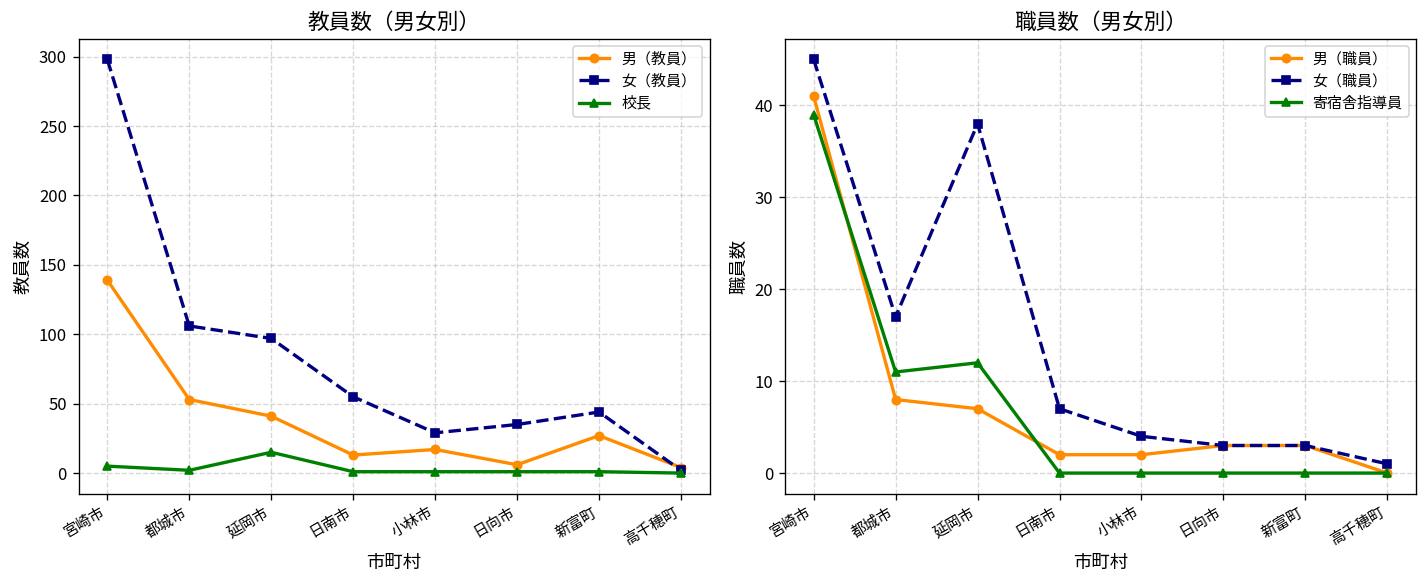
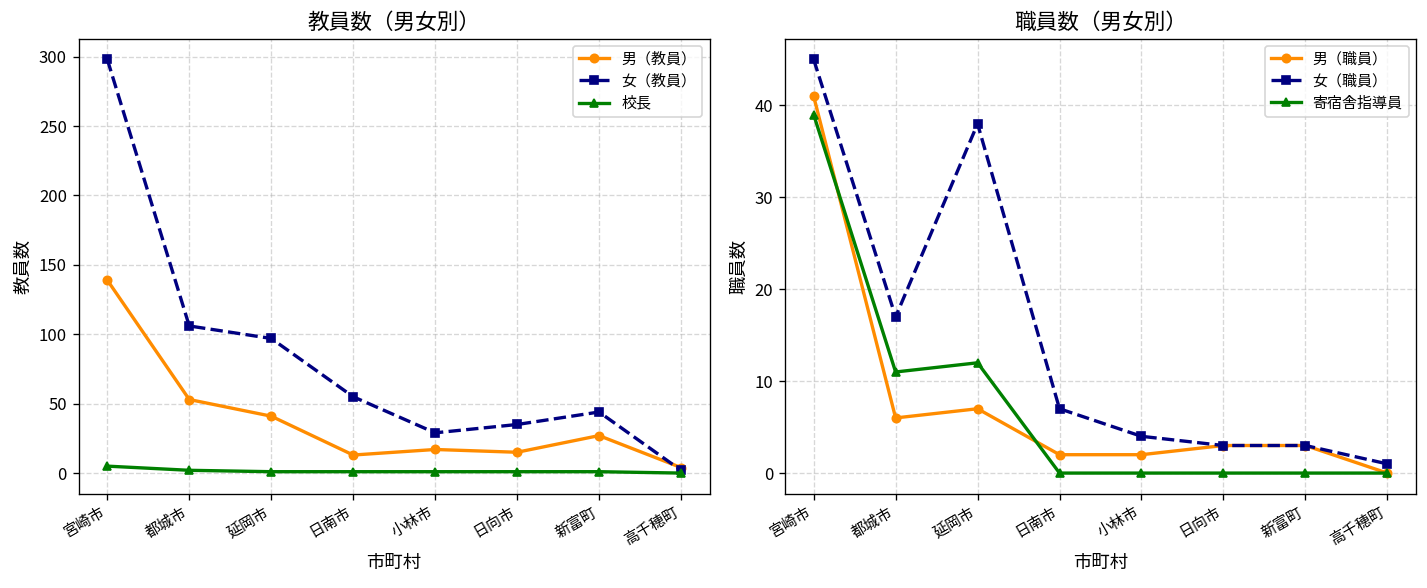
  {
    "教員数（男女別）": {
      "男（教員）": {
        "宮崎市": 139,
        "都城市": 53,
        "延岡市": 41,
        "日南市": 13,
        "小林市": 17,
-       "日向市": 6,
+       "日向市": 15,
        "新富町": 27
      },
      "女（教員）": {
        "宮崎市": 298,
        "都城市": 106,
        "延岡市": 97,
        "日南市": 55,
        "小林市": 29,
        "日向市": 35,
        "新富町": 44
      },
      "校長": {
        "宮崎市": 5,
        "都城市": 2,
-       "延岡市": 15,
+       "延岡市": 1,
        "日南市": 1,
        "小林市": 1,
        "日向市": 1,
        "新富町": 1
      }
    },
    "職員数（男女別）": {
      "男（職員）": {
        "宮崎市": 41,
-       "都城市": 8,
+       "都城市": 6,
        "延岡市": 7,
        "日南市": 2,
        "小林市": 2
      },
      "女（職員）": {
        "宮崎市": 45,
        "都城市": 17,
        "延岡市": 38,
        "日南市": 7,
        "小林市": 4,
        "高千穂町": 1
      },
      "寄宿舎指導員": {
        "宮崎市": 39,
        "都城市": 11,
        "延岡市": 12,
        "日南市": 0,
        "小林市": 0,
        "日向市": 0,
        "新富町": 0
      }
    }
  }
